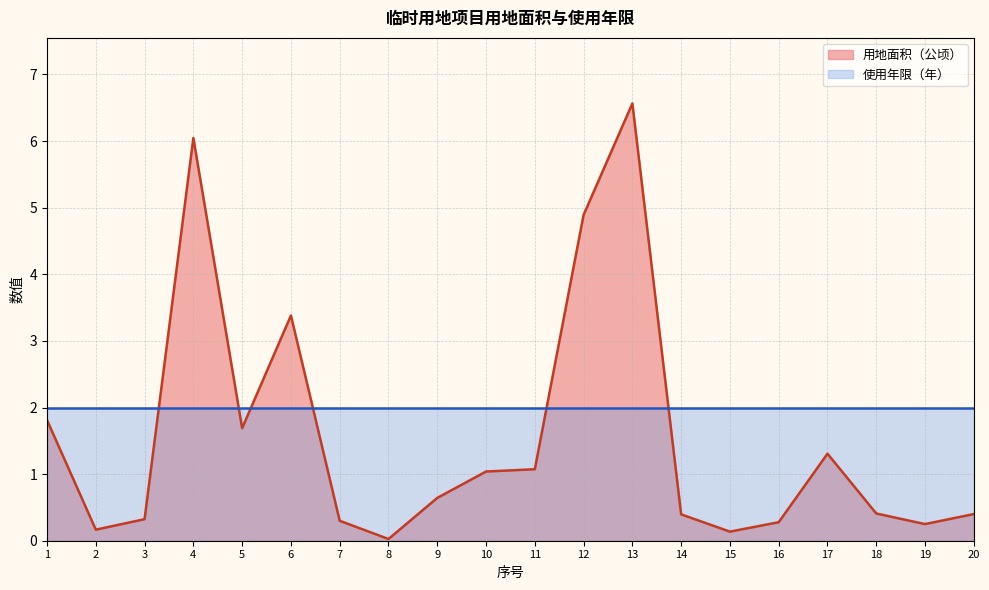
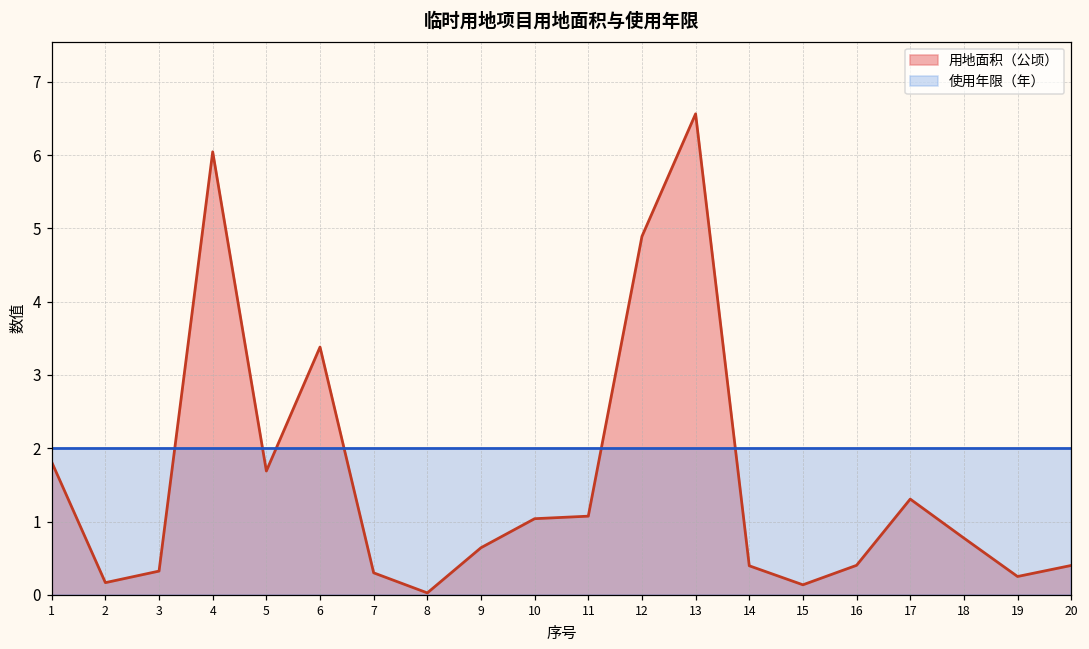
  {
    "用地面积（公顷）": {
      "1": 1.8,
      "2": 0.2,
      "3": 0.3,
      "4": 6.0,
      "5": 1.7,
      "6": 3.4,
      "7": 0.3,
      "8": 0.0,
      "9": 0.6,
      "10": 1.0,
      "11": 1.1,
      "12": 4.9,
      "13": 6.6,
      "14": 0.4,
      "15": 0.1,
-     "16": 0.3,
+     "16": 0.4,
      "17": 1.3,
-     "18": 0.4,
+     "18": 0.8,
      "19": 0.2,
      "20": 0.4
    },
    "使用年限（年）": {
      "1": 2.0,
      "2": 2.0,
      "3": 2.0,
      "4": 2.0,
      "5": 2.0,
      "6": 2.0,
      "7": 2.0,
      "8": 2.0,
      "9": 2.0,
      "10": 2.0,
      "11": 2.0,
      "12": 2.0,
      "13": 2.0,
      "14": 2.0,
      "15": 2.0,
      "16": 2.0,
      "17": 2.0,
      "18": 2.0,
      "19": 2.0,
      "20": 2.0
    }
  }
